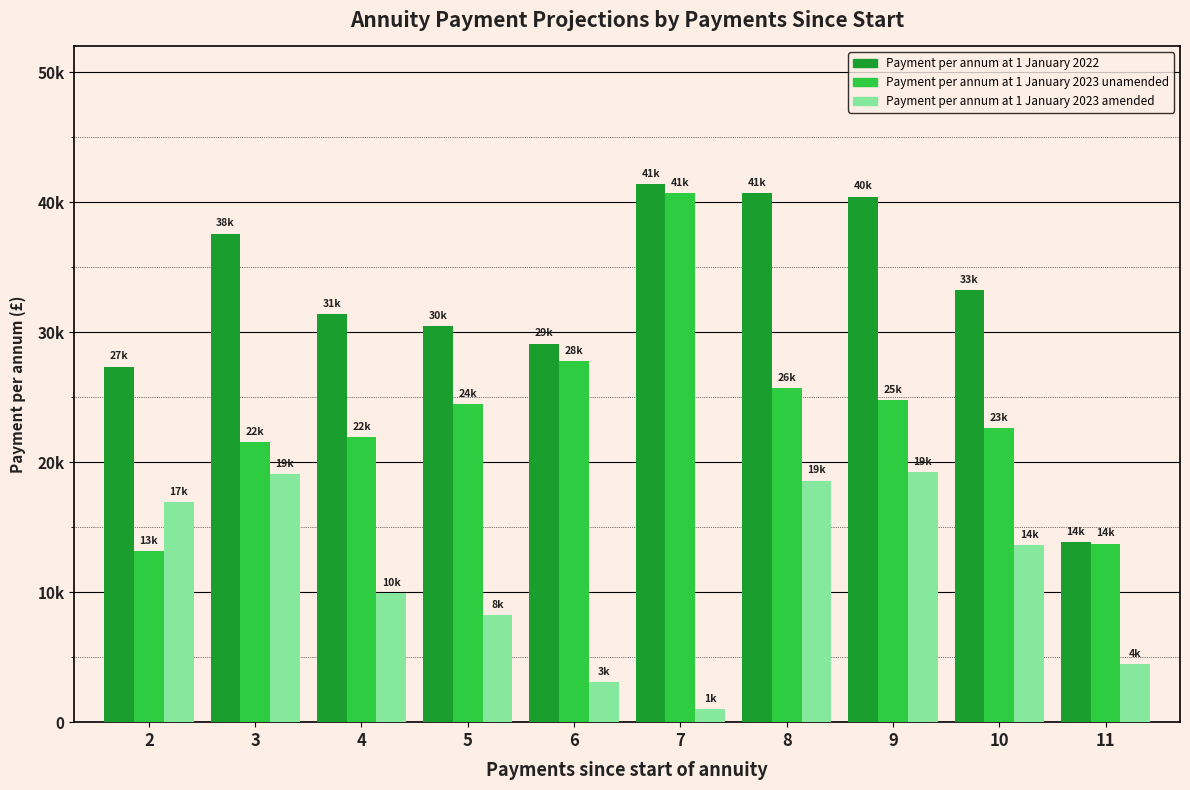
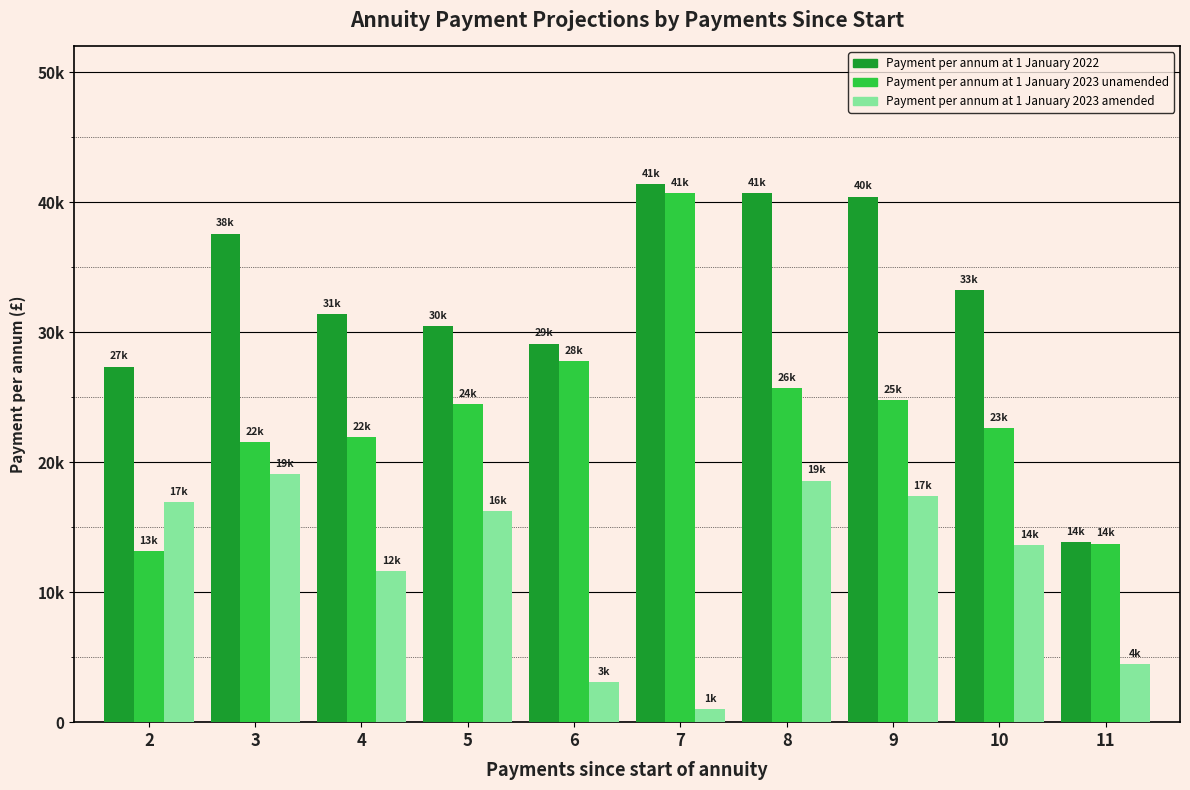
  {
    "Payment per annum at 1 January 2023 amended": {
      "2": "17k",
      "3": "19k",
-     "4": "10k",
-     "5": "8k",
+     "4": "12k",
+     "5": "16k",
      "6": "3k",
      "7": "1k",
      "8": "19k",
-     "9": "19k",
+     "9": "17k",
      "10": "14k",
      "11": "4k"
    }
  }
